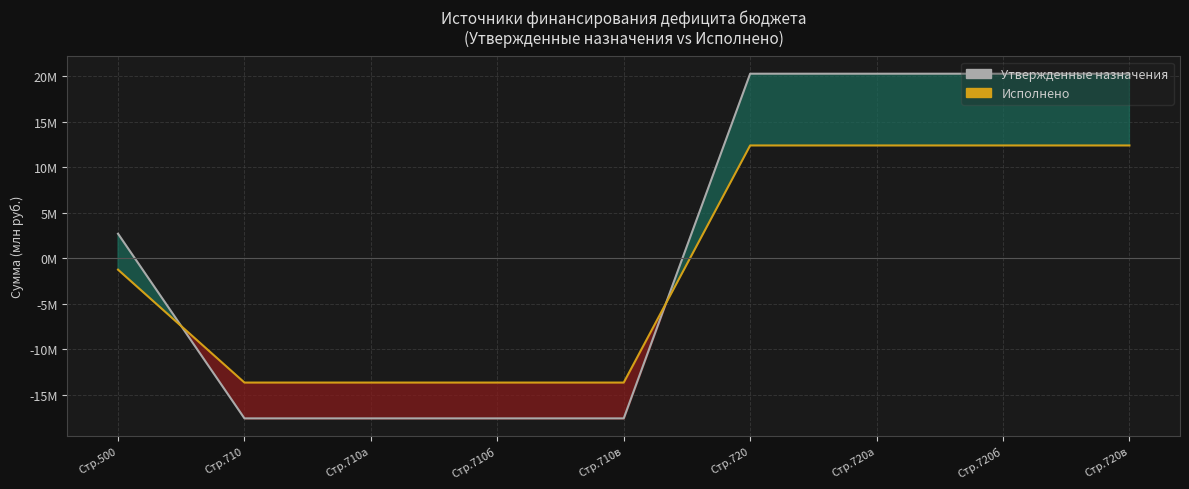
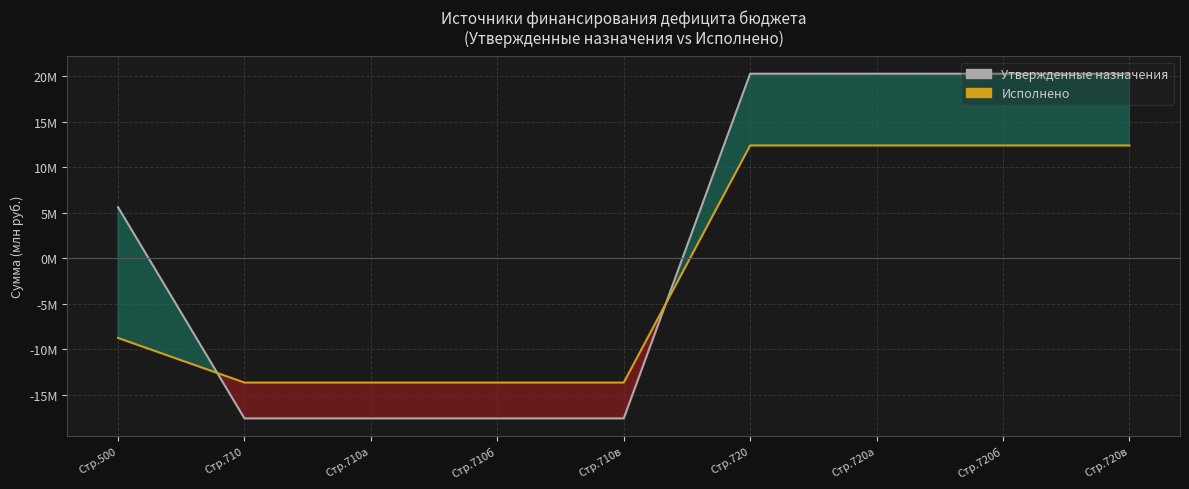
  {
    "Утвержденные назначения": {
-     "Стр.500": 3000000,
+     "Стр.500": 6000000,
      "Стр.710": -18000000,
      "Стр.710а": -18000000,
      "Стр.710б": -18000000,
      "Стр.710в": -18000000,
      "Стр.720": 20000000,
      "Стр.720а": 20000000
    },
    "Исполнено": {
-     "Стр.500": -1000000,
+     "Стр.500": -9000000,
      "Стр.720": 12000000,
      "Стр.720а": 12000000,
      "Стр.720б": 12000000,
      "Стр.720в": 12000000
    }
  }
